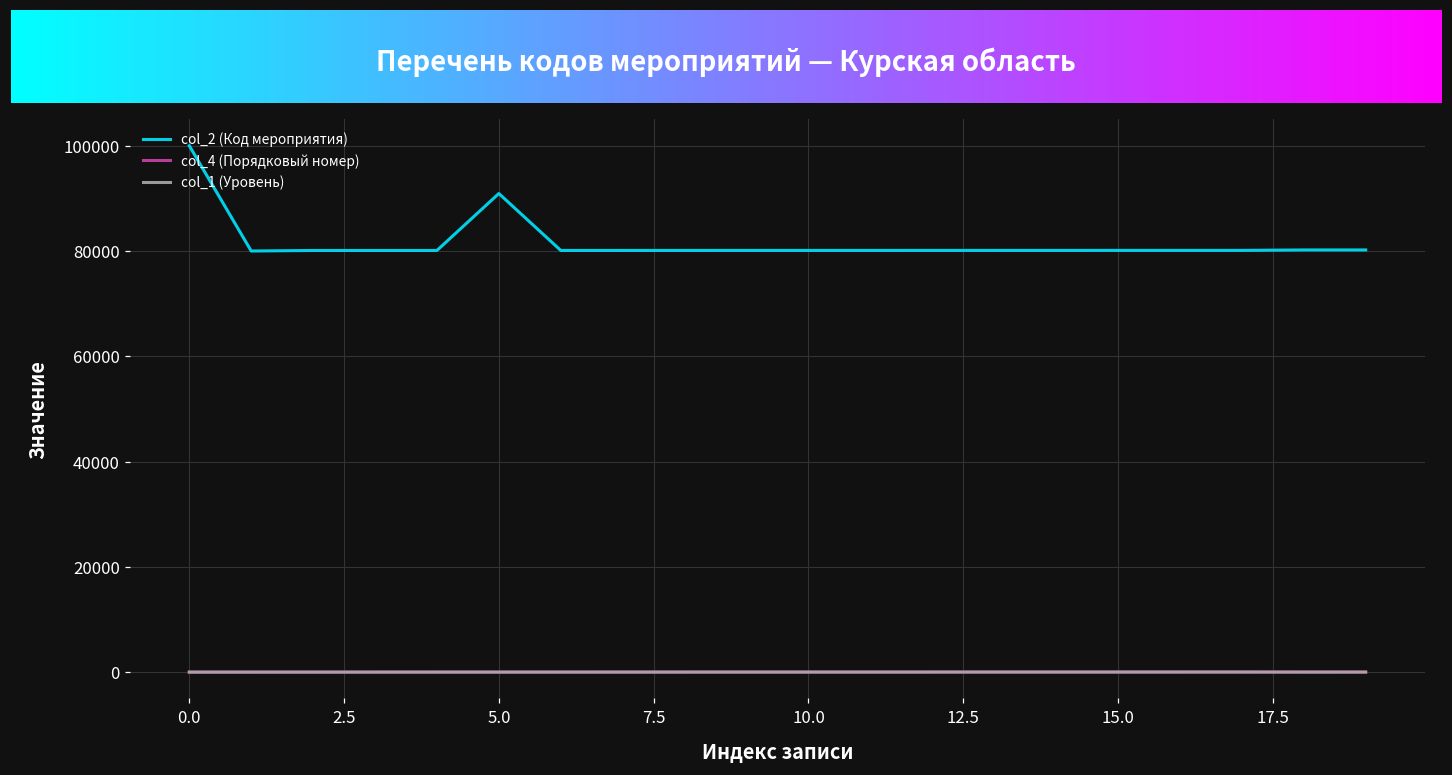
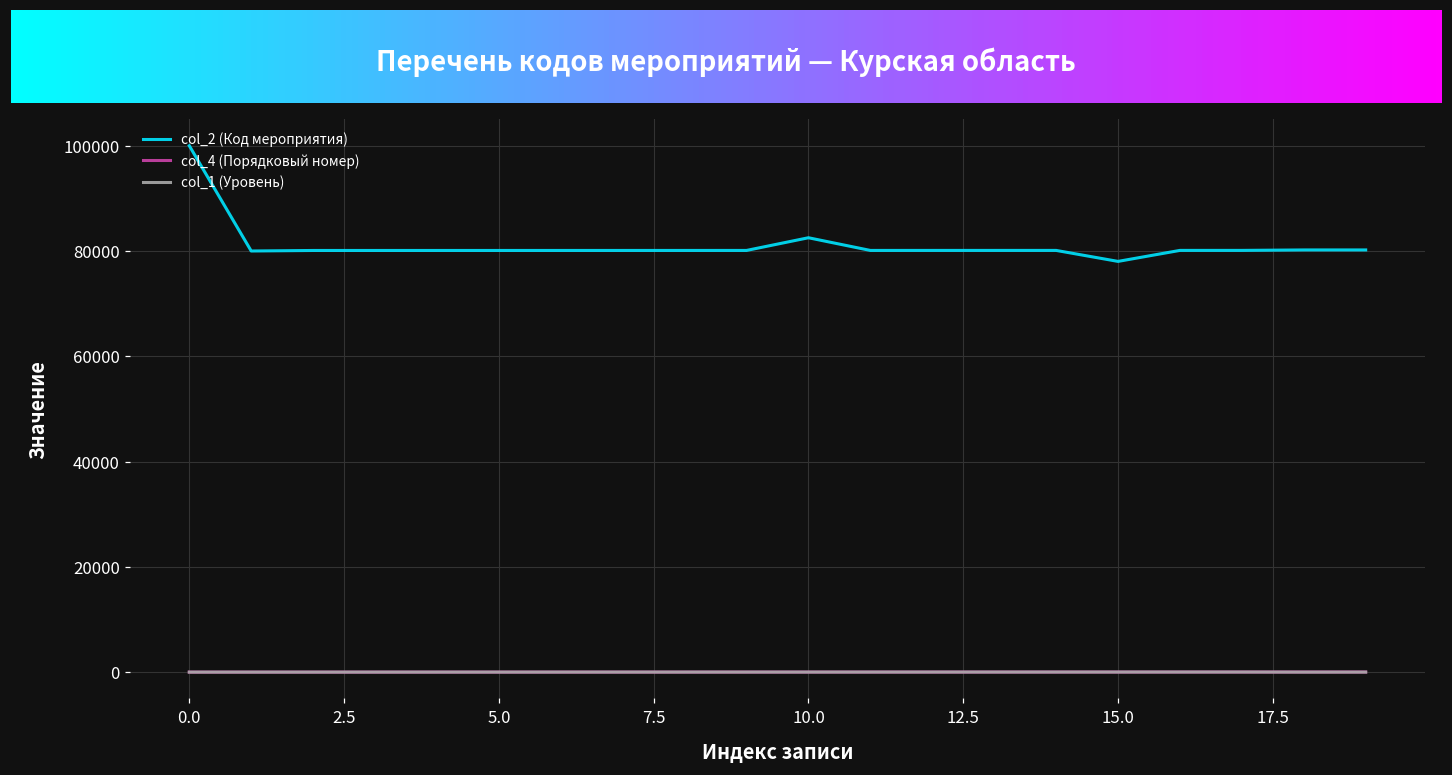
  {
    "col_2 (Код мероприятия)": {
      "0.0": 100000,
-     "5.0": 91000,
-     "10.0": 80000,
-     "15.0": 80000
+     "5.0": 80000,
+     "10.0": 83000,
+     "15.0": 78000
    }
  }
